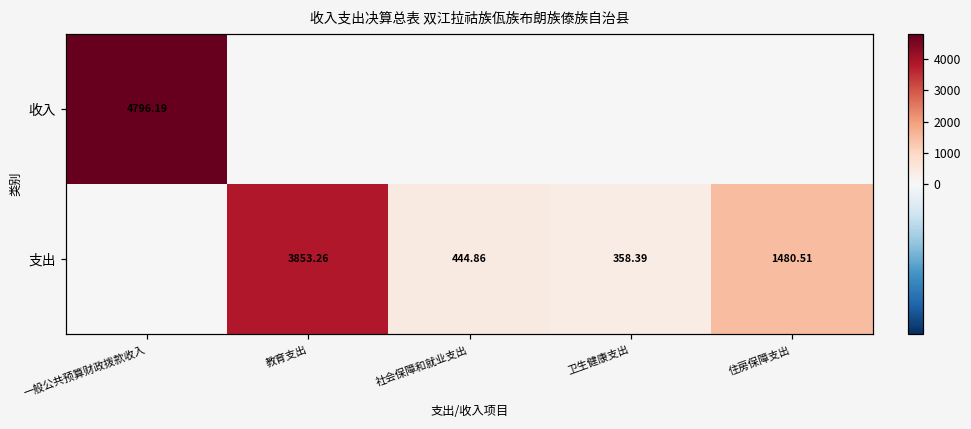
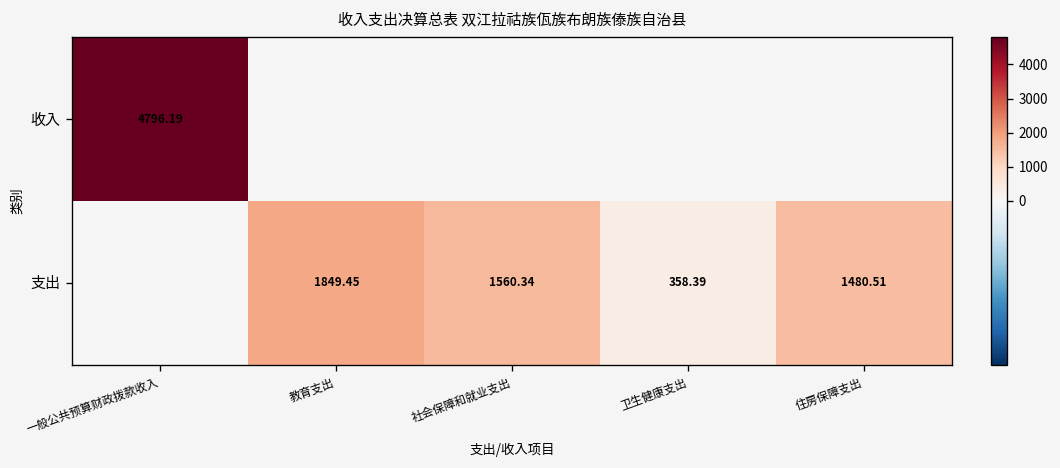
  {
    "收入": {
      "一般公共预算财政拨款收入": 4796.19
    },
    "支出": {
-     "教育支出": 3853.26,
-     "社会保障和就业支出": 444.86,
+     "教育支出": 1849.45,
+     "社会保障和就业支出": 1560.34,
      "卫生健康支出": 358.39,
      "住房保障支出": 1480.51
    }
  }
